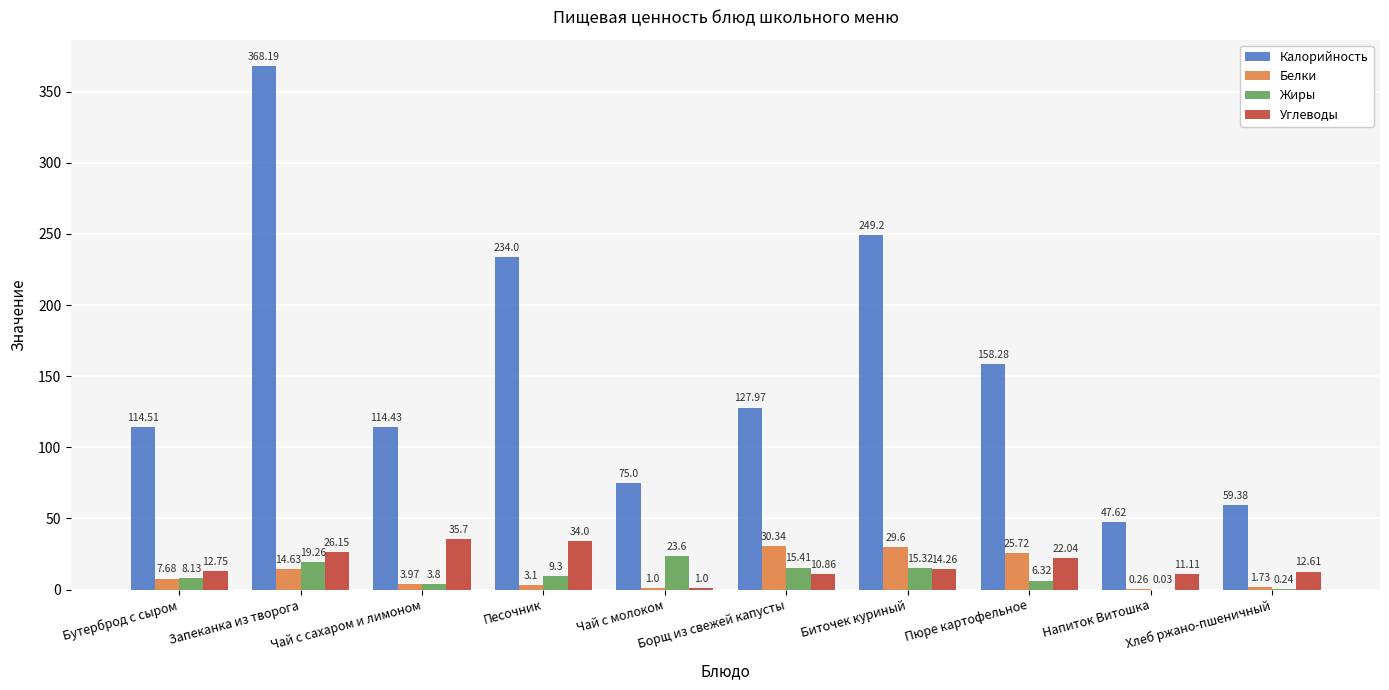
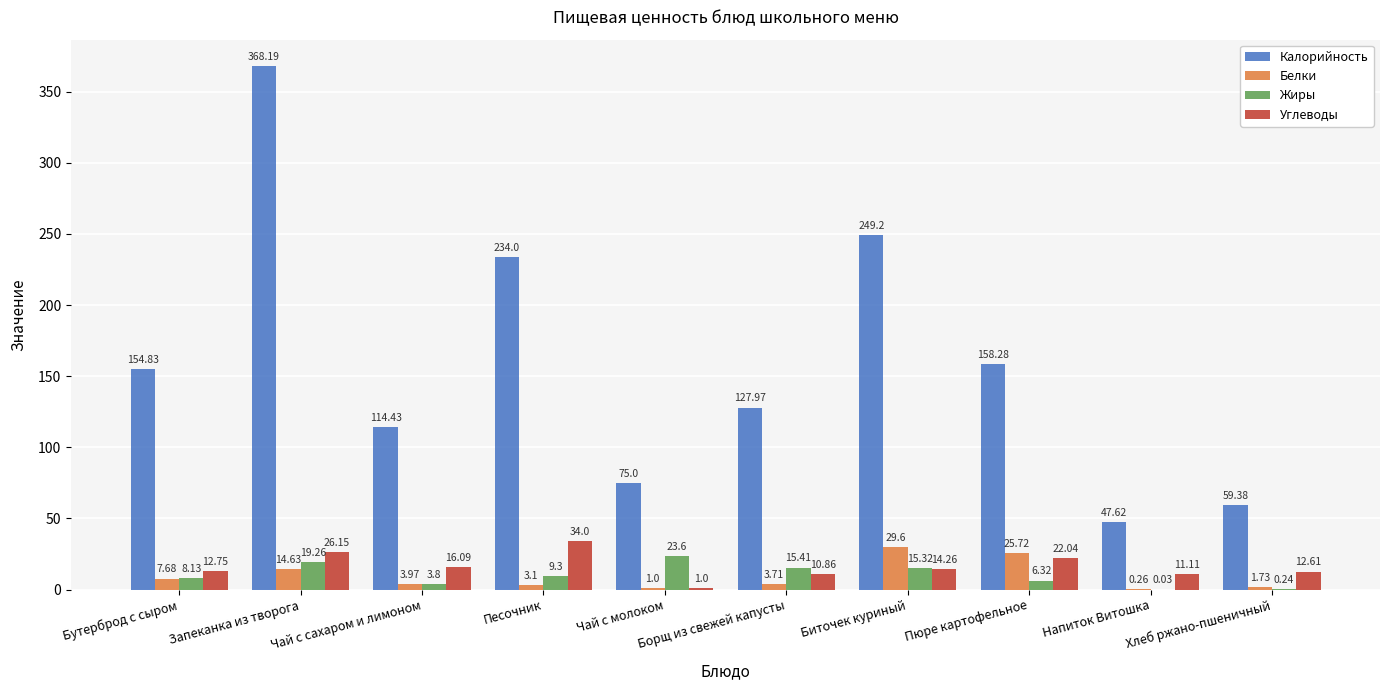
  {
    "Калорийность": {
-     "Бутерброд с сыром": 114.51,
+     "Бутерброд с сыром": 154.83,
      "Запеканка из творога": 368.19,
      "Чай с сахаром и лимоном": 114.43,
      "Песочник": 234.0,
      "Чай с молоком": 75.0,
      "Борщ из свежей капусты": 127.97,
      "Биточек куриный": 249.2,
      "Пюре картофельное": 158.28,
      "Напиток Витошка": 47.62,
      "Хлеб ржано-пшеничный": 59.38
    },
    "Белки": {
      "Бутерброд с сыром": 7.68,
      "Запеканка из творога": 14.63,
      "Чай с сахаром и лимоном": 3.97,
      "Песочник": 3.1,
      "Чай с молоком": 1.0,
-     "Борщ из свежей капусты": 30.34,
+     "Борщ из свежей капусты": 3.71,
      "Биточек куриный": 29.6,
      "Пюре картофельное": 25.72,
      "Напиток Витошка": 0.26,
      "Хлеб ржано-пшеничный": 1.73
    },
    "Жиры": {
      "Бутерброд с сыром": 8.13,
      "Запеканка из творога": 19.26,
      "Чай с сахаром и лимоном": 3.8,
      "Песочник": 9.3,
      "Чай с молоком": 23.6,
      "Борщ из свежей капусты": 15.41,
      "Биточек куриный": 15.32,
      "Пюре картофельное": 6.32,
      "Напиток Витошка": 0.03,
      "Хлеб ржано-пшеничный": 0.24
    },
    "Углеводы": {
      "Бутерброд с сыром": 12.75,
      "Запеканка из творога": 26.15,
-     "Чай с сахаром и лимоном": 35.7,
+     "Чай с сахаром и лимоном": 16.09,
      "Песочник": 34.0,
      "Чай с молоком": 1.0,
      "Борщ из свежей капусты": 10.86,
      "Биточек куриный": 14.26,
      "Пюре картофельное": 22.04,
      "Напиток Витошка": 11.11,
      "Хлеб ржано-пшеничный": 12.61
    }
  }
